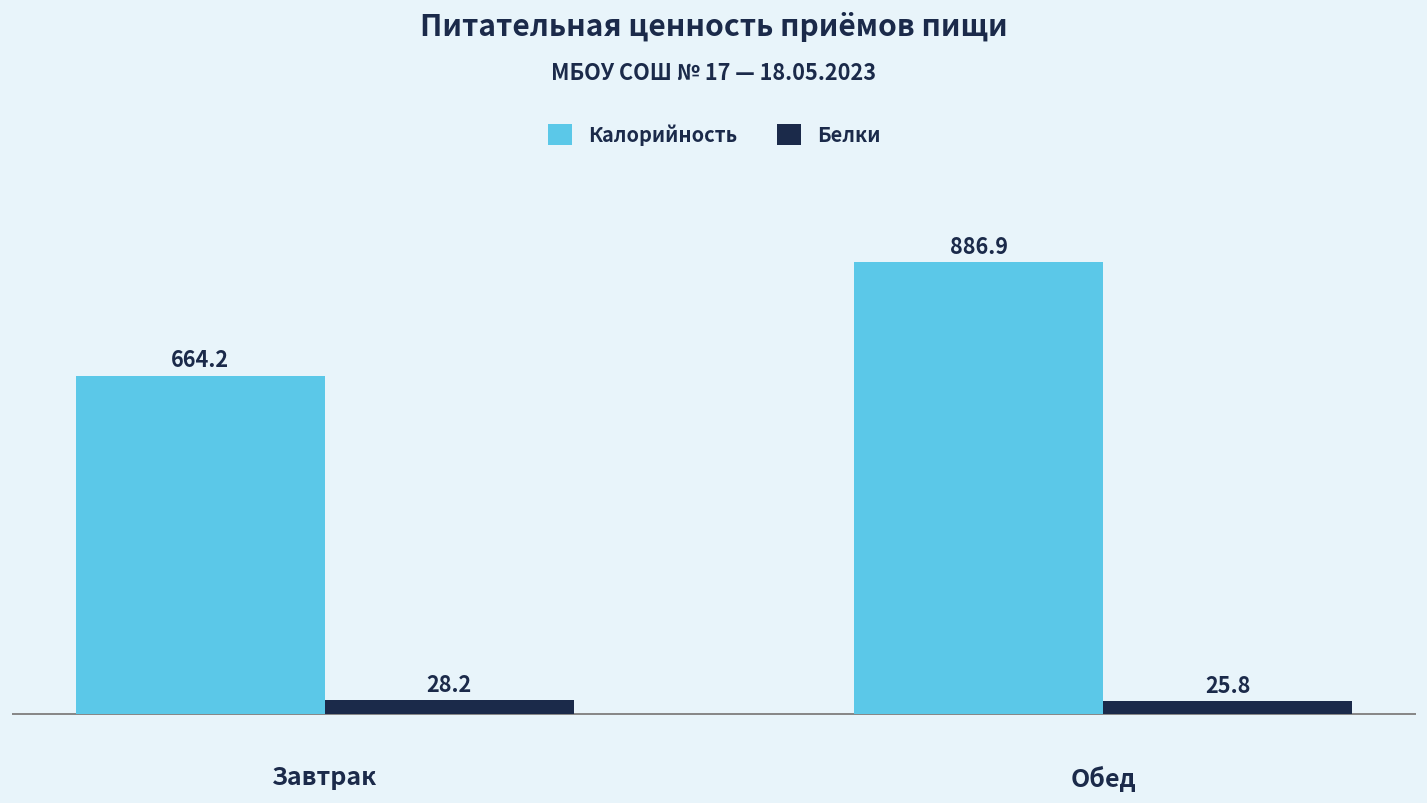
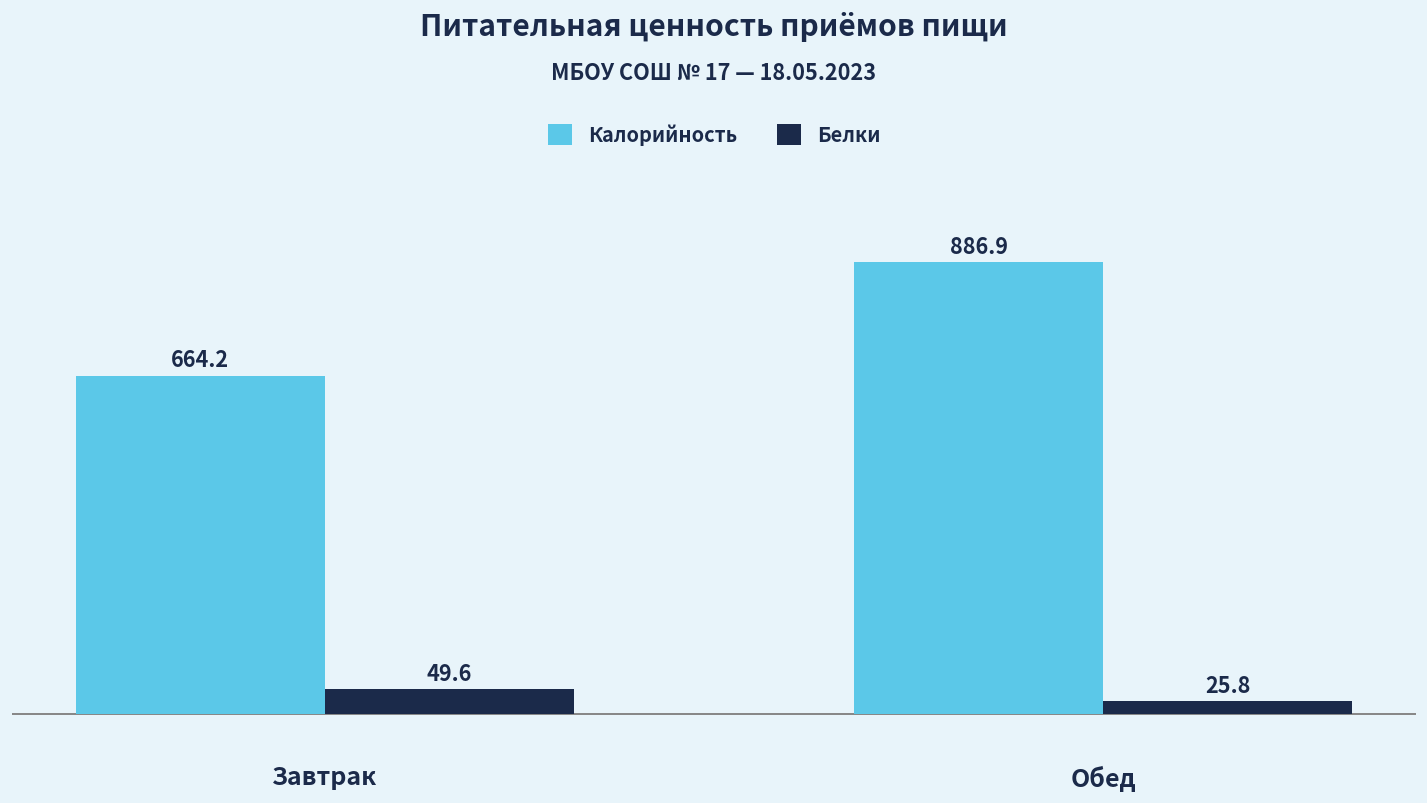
  {
    "Калорийность": {
      "Завтрак": 664.2,
      "Обед": 886.9
    },
    "Белки": {
-     "Завтрак": 28.2,
+     "Завтрак": 49.6,
      "Обед": 25.8
    }
  }
